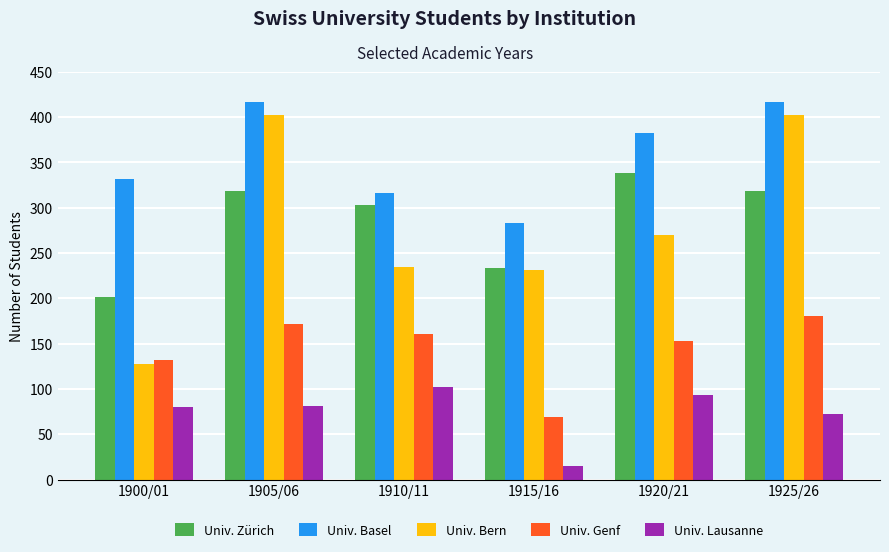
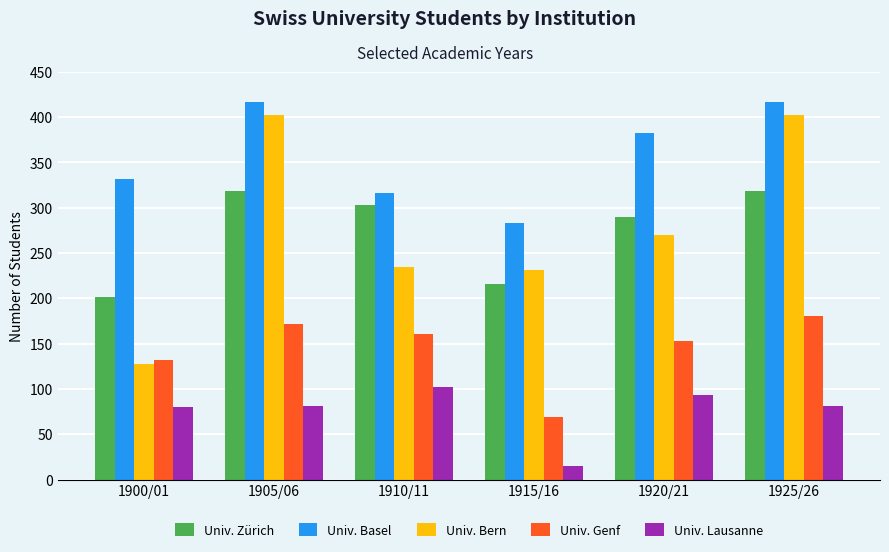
  {
    "Univ. Zürich": {
      "1900/01": 200,
      "1905/06": 320,
      "1910/11": 300,
-     "1915/16": 230,
-     "1920/21": 340,
+     "1915/16": 220,
+     "1920/21": 290,
      "1925/26": 320
    },
    "Univ. Basel": {
      "1900/01": 330,
      "1905/06": 420,
      "1910/11": 320,
      "1915/16": 280,
      "1920/21": 380,
      "1925/26": 420
    },
    "Univ. Bern": {
      "1900/01": 130,
      "1905/06": 400,
      "1910/11": 240,
      "1915/16": 230,
      "1920/21": 270,
      "1925/26": 400
    },
    "Univ. Genf": {
      "1900/01": 130,
      "1905/06": 170,
      "1910/11": 160,
      "1915/16": 70,
      "1920/21": 150,
      "1925/26": 180
    },
    "Univ. Lausanne": {
      "1900/01": 80,
      "1905/06": 80,
      "1910/11": 100,
      "1915/16": 20,
      "1920/21": 90,
-     "1925/26": 70
+     "1925/26": 80
    }
  }
